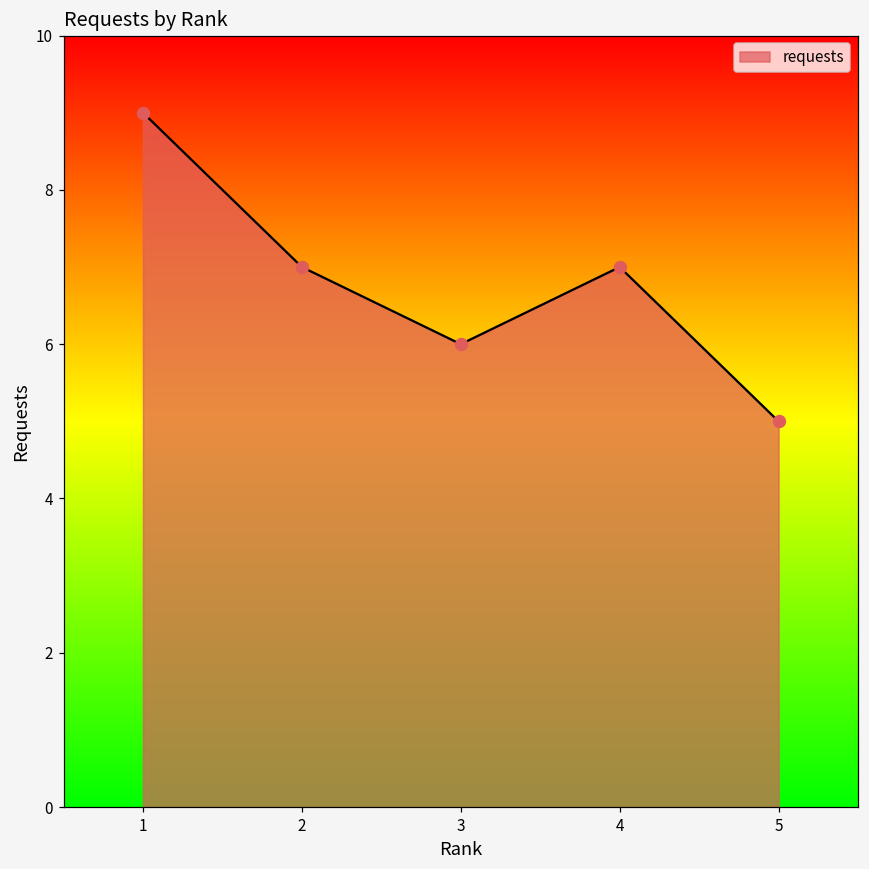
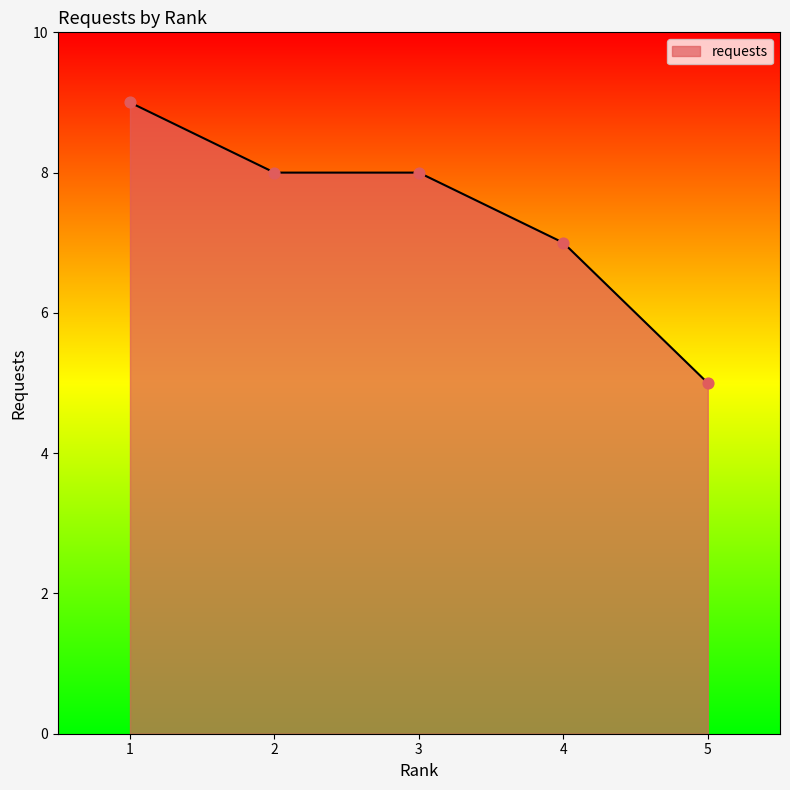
  {
    "1": 9,
-   "2": 7,
-   "3": 6,
+   "2": 8,
+   "3": 8,
    "4": 7,
    "5": 5
  }
